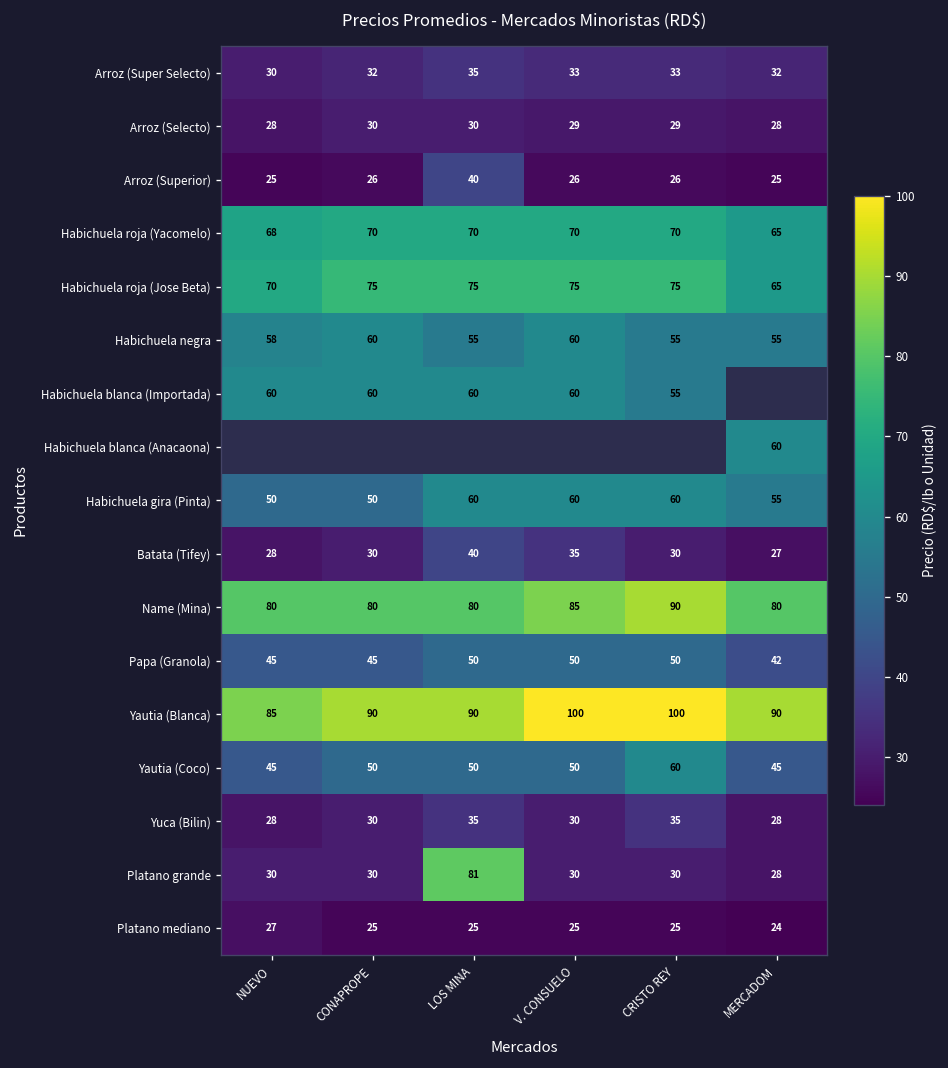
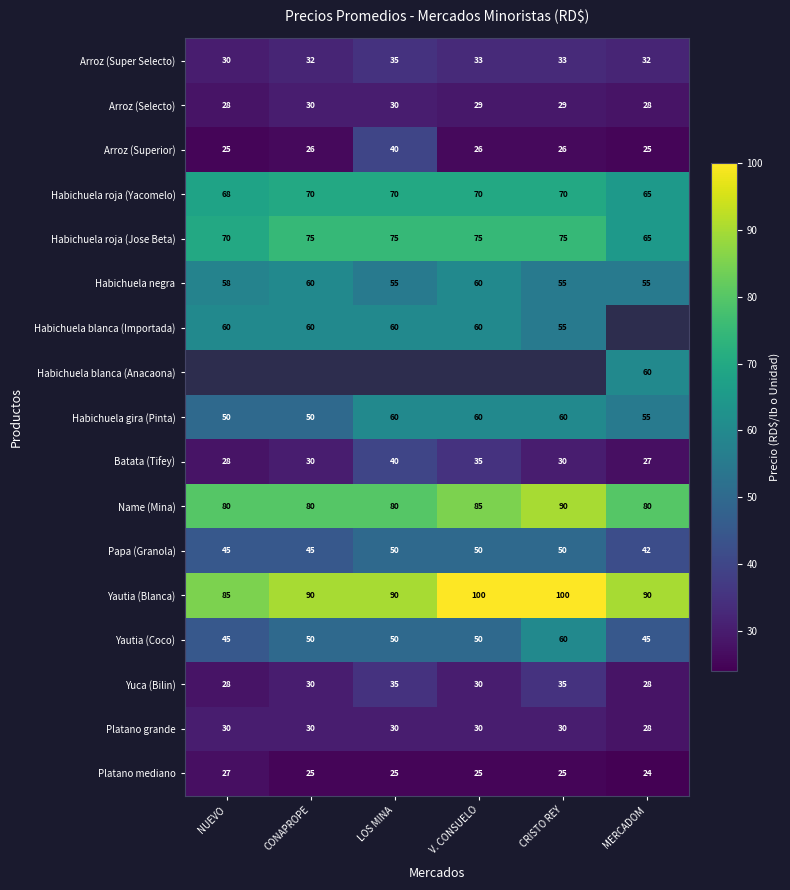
  {
    "Arroz (Super Selecto)": {
      "NUEVO": 30,
      "CONAPROPE": 32,
      "LOS MINA": 35,
      "V. CONSUELO": 33,
      "CRISTO REY": 33,
      "MERCADOM": 32
    },
    "Arroz (Selecto)": {
      "NUEVO": 28,
      "CONAPROPE": 30,
      "LOS MINA": 30,
      "V. CONSUELO": 29,
      "CRISTO REY": 29,
      "MERCADOM": 28
    },
    "Arroz (Superior)": {
      "NUEVO": 25,
      "CONAPROPE": 26,
      "LOS MINA": 40,
      "V. CONSUELO": 26,
      "CRISTO REY": 26,
      "MERCADOM": 25
    },
    "Habichuela roja (Yacomelo)": {
      "NUEVO": 68,
      "CONAPROPE": 70,
      "LOS MINA": 70,
      "V. CONSUELO": 70,
      "CRISTO REY": 70,
      "MERCADOM": 65
    },
    "Habichuela roja (Jose Beta)": {
      "NUEVO": 70,
      "CONAPROPE": 75,
      "LOS MINA": 75,
      "V. CONSUELO": 75,
      "CRISTO REY": 75,
      "MERCADOM": 65
    },
    "Habichuela negra": {
      "NUEVO": 58,
      "CONAPROPE": 60,
      "LOS MINA": 55,
      "V. CONSUELO": 60,
      "CRISTO REY": 55,
      "MERCADOM": 55
    },
    "Habichuela blanca (Importada)": {
      "NUEVO": 60,
      "CONAPROPE": 60,
      "LOS MINA": 60,
      "V. CONSUELO": 60,
      "CRISTO REY": 55
    },
    "Habichuela blanca (Anacaona)": {
      "MERCADOM": 60
    },
    "Habichuela gira (Pinta)": {
      "NUEVO": 50,
      "CONAPROPE": 50,
      "LOS MINA": 60,
      "V. CONSUELO": 60,
      "CRISTO REY": 60,
      "MERCADOM": 55
    },
    "Batata (Tifey)": {
      "NUEVO": 28,
      "CONAPROPE": 30,
      "LOS MINA": 40,
      "V. CONSUELO": 35,
      "CRISTO REY": 30,
      "MERCADOM": 27
    },
    "Name (Mina)": {
      "NUEVO": 80,
      "CONAPROPE": 80,
      "LOS MINA": 80,
      "V. CONSUELO": 85,
      "CRISTO REY": 90,
      "MERCADOM": 80
    },
    "Papa (Granola)": {
      "NUEVO": 45,
      "CONAPROPE": 45,
      "LOS MINA": 50,
      "V. CONSUELO": 50,
      "CRISTO REY": 50,
      "MERCADOM": 42
    },
    "Yautia (Blanca)": {
      "NUEVO": 85,
      "CONAPROPE": 90,
      "LOS MINA": 90,
      "V. CONSUELO": 100,
      "CRISTO REY": 100,
      "MERCADOM": 90
    },
    "Yautia (Coco)": {
      "NUEVO": 45,
      "CONAPROPE": 50,
      "LOS MINA": 50,
      "V. CONSUELO": 50,
      "CRISTO REY": 60,
      "MERCADOM": 45
    },
    "Yuca (Bilin)": {
      "NUEVO": 28,
      "CONAPROPE": 30,
      "LOS MINA": 35,
      "V. CONSUELO": 30,
      "CRISTO REY": 35,
      "MERCADOM": 28
    },
    "Platano grande": {
      "NUEVO": 30,
      "CONAPROPE": 30,
-     "LOS MINA": 81,
+     "LOS MINA": 30,
      "V. CONSUELO": 30,
      "CRISTO REY": 30,
      "MERCADOM": 28
    },
    "Platano mediano": {
      "NUEVO": 27,
      "CONAPROPE": 25,
      "LOS MINA": 25,
      "V. CONSUELO": 25,
      "CRISTO REY": 25,
      "MERCADOM": 24
    }
  }
